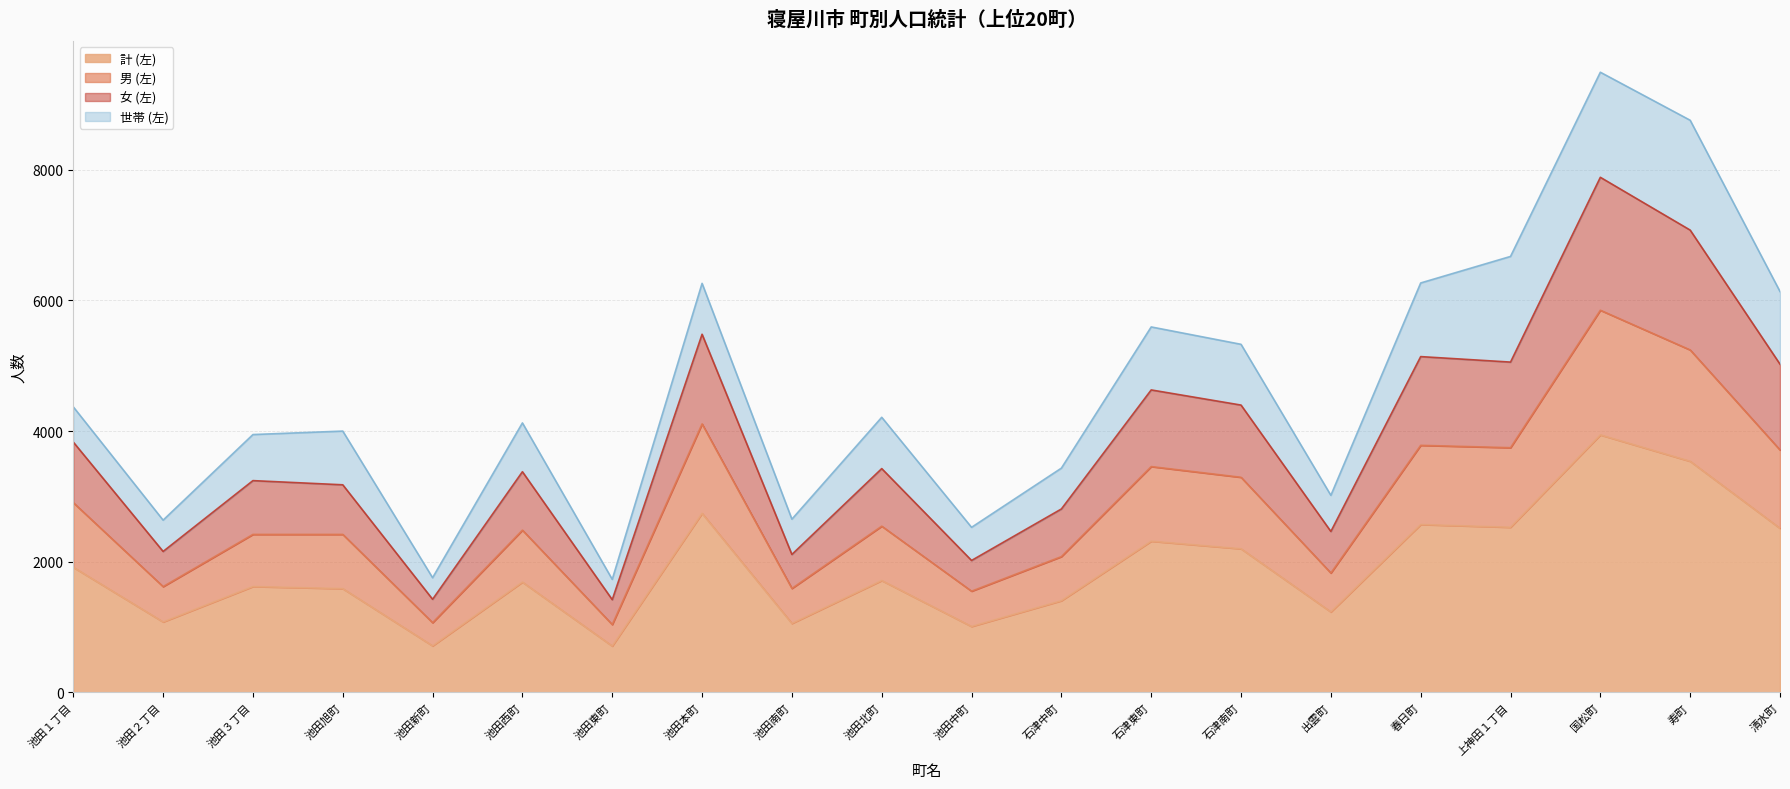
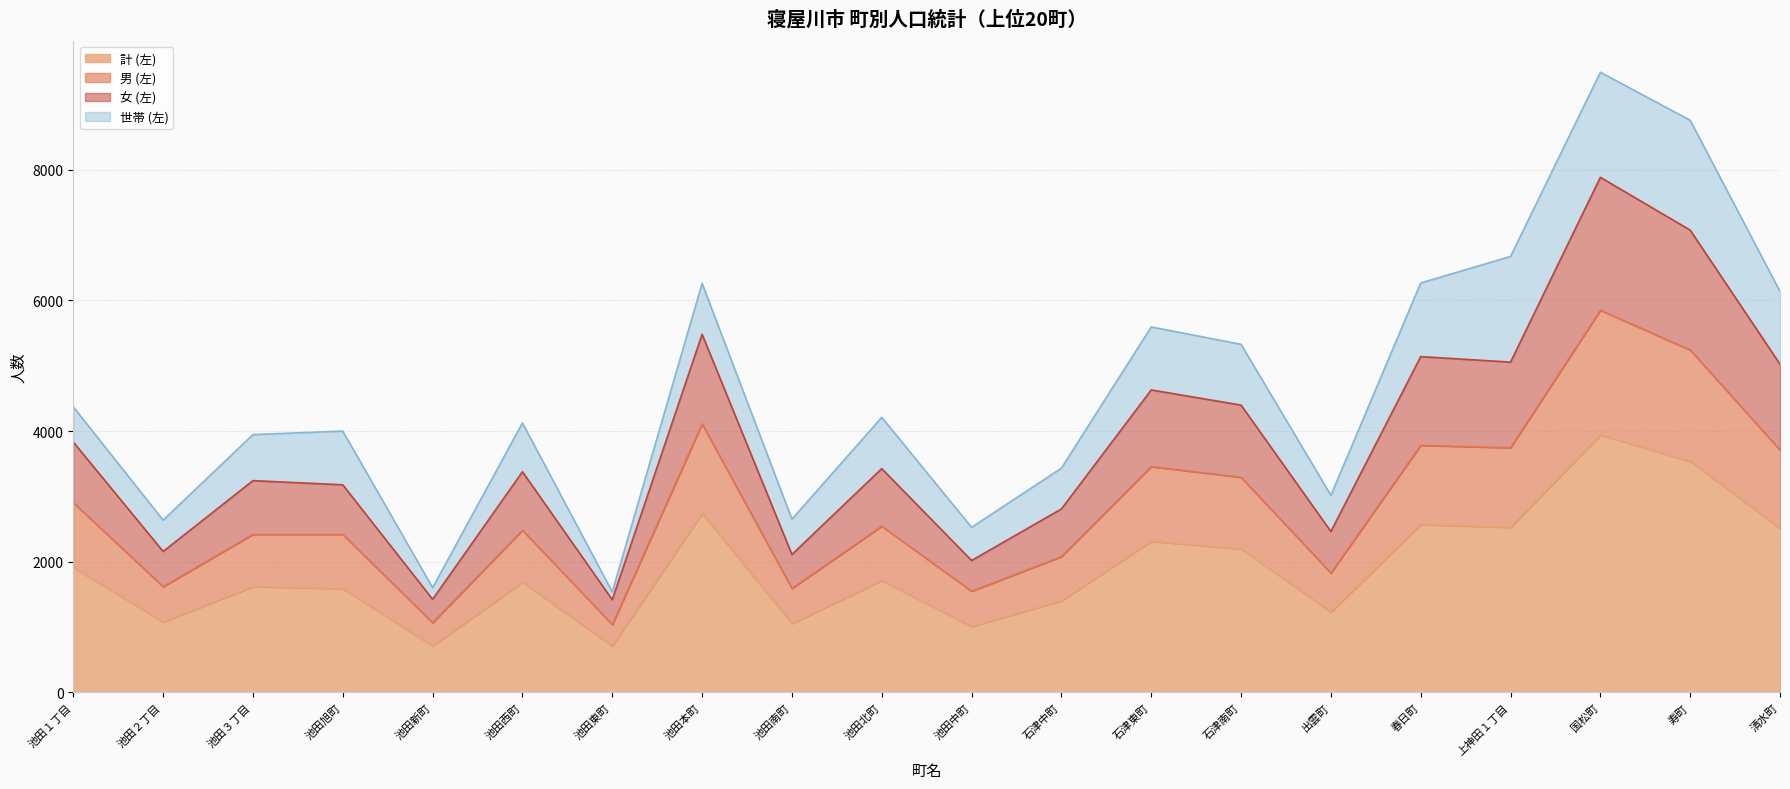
  {
    "世帯 (左)": {
      "池田１丁目": 500,
      "池田２丁目": 500,
      "池田３丁目": 700,
      "池田旭町": 800,
-     "池田新町": 300,
+     "池田新町": 200,
      "池田西町": 700,
-     "池田東町": 300,
+     "池田東町": 100,
      "池田本町": 800,
      "池田南町": 500,
      "池田北町": 800,
      "池田中町": 500,
      "石津中町": 600,
      "石津東町": 1000,
      "石津南町": 900,
      "出雲町": 600,
      "春日町": 1100,
      "上神田１丁目": 1600,
      "国松町": 1600,
      "寿町": 1700,
      "清水町": 1100
    }
  }
